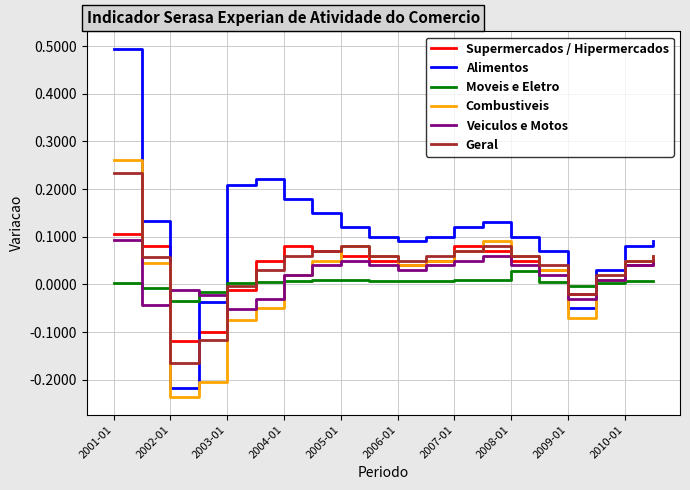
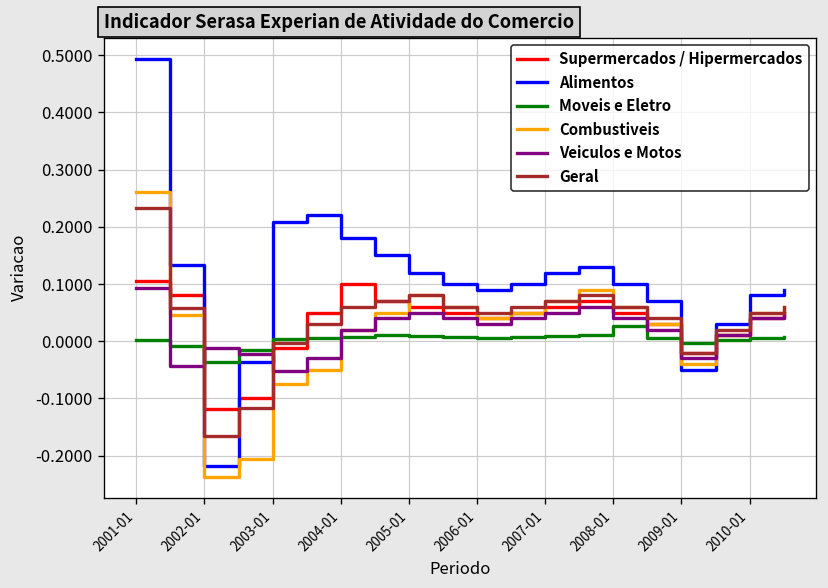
  {
    "Supermercados / Hipermercados": {
      "2001-01": 0.10,
      "2002-01": -0.12,
      "2003-01": -0.01,
-     "2004-01": 0.08,
+     "2004-01": 0.10,
      "2005-01": 0.06,
-     "2007-01": 0.08,
+     "2007-01": 0.06,
      "2008-01": 0.05
    },
    "Alimentos": {
      "2001-01": 0.49,
      "2002-01": -0.22,
      "2003-01": 0.21,
      "2004-01": 0.18,
      "2005-01": 0.12,
      "2006-01": 0.09,
      "2007-01": 0.12,
      "2008-01": 0.10,
      "2009-01": -0.05,
      "2010-01": 0.08
    },
    "Moveis e Eletro": {
      "2001-01": 0.00,
      "2002-01": -0.04,
      "2003-01": 0.00,
      "2004-01": 0.01,
      "2005-01": 0.01,
      "2006-01": 0.01,
      "2007-01": 0.01,
      "2008-01": 0.03,
      "2009-01": 0.00,
      "2010-01": 0.01
    },
    "Combustiveis": {
      "2001-01": 0.26,
      "2002-01": -0.24,
      "2003-01": -0.07,
-     "2009-01": -0.07
+     "2009-01": -0.04
    },
    "Veiculos e Motos": {
      "2001-01": 0.09,
      "2002-01": -0.01,
      "2003-01": -0.05,
      "2005-01": 0.05,
      "2006-01": 0.03,
      "2007-01": 0.05,
      "2008-01": 0.04,
      "2009-01": -0.03
    },
    "Geral": {
      "2001-01": 0.23,
      "2002-01": -0.17,
      "2003-01": 0.00,
      "2004-01": 0.06,
      "2006-01": 0.05
    }
  }
